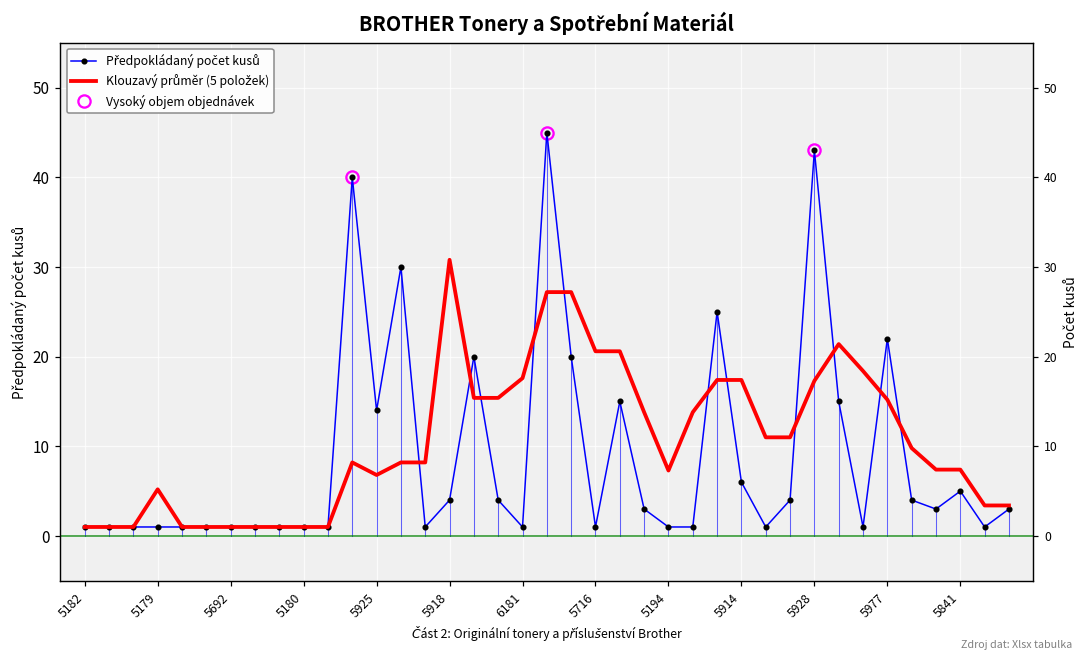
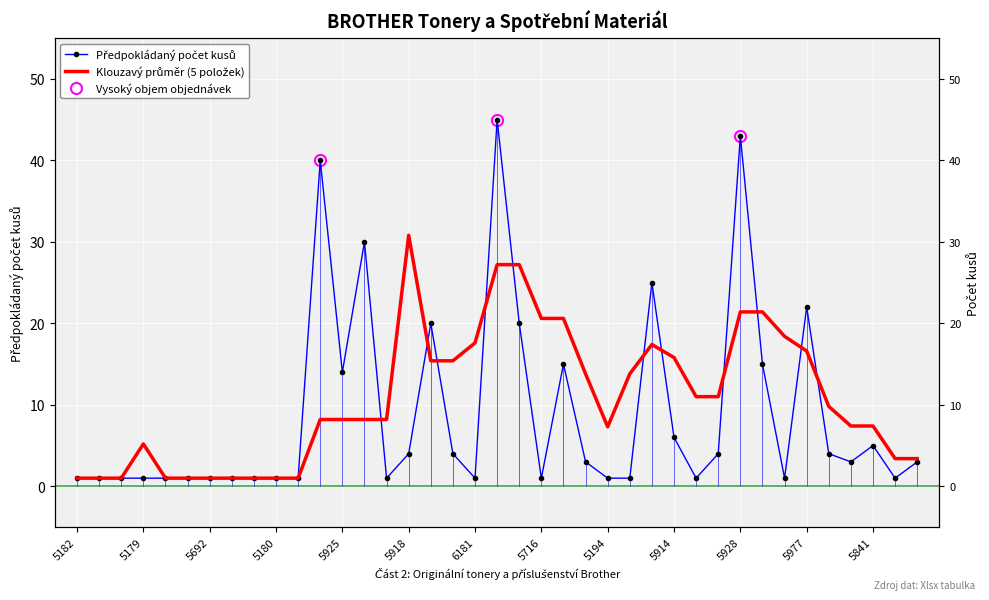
  {
    "Klouzavý průměr (5 položek)": {
      "5179": 5,
-     "5925": 7,
+     "5925": 8,
      "5918": 31,
      "6181": 18,
      "5716": 21,
      "5194": 7,
-     "5914": 17,
-     "5928": 17,
-     "5977": 15,
+     "5914": 16,
+     "5928": 21,
+     "5977": 17,
      "5841": 7
    }
  }
